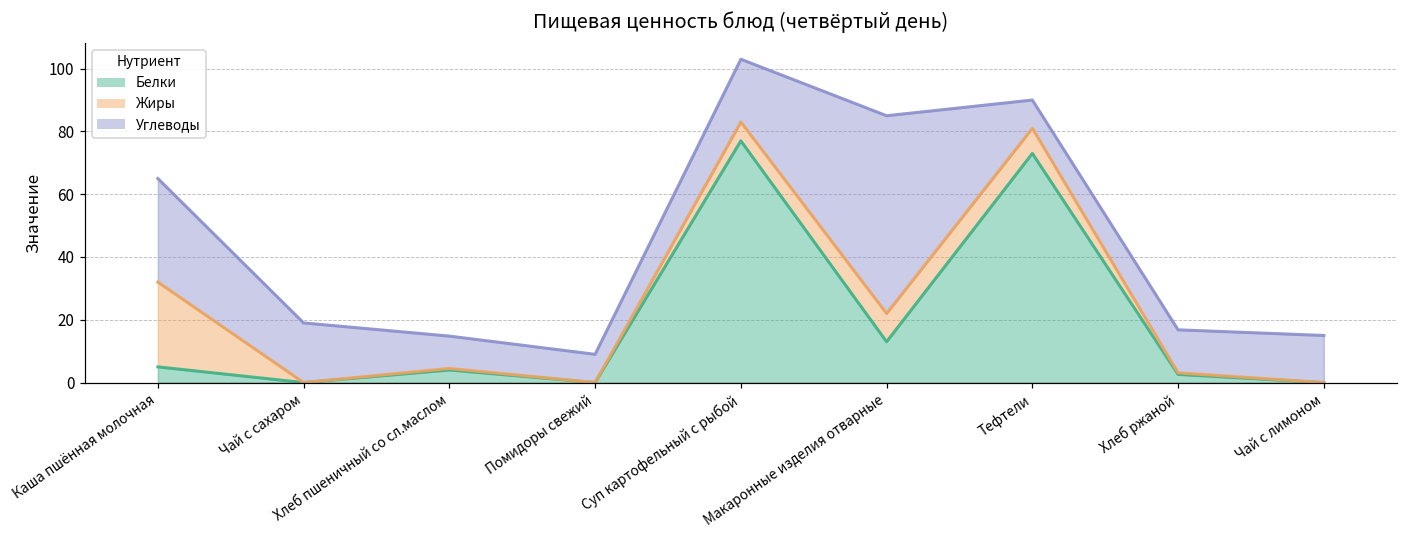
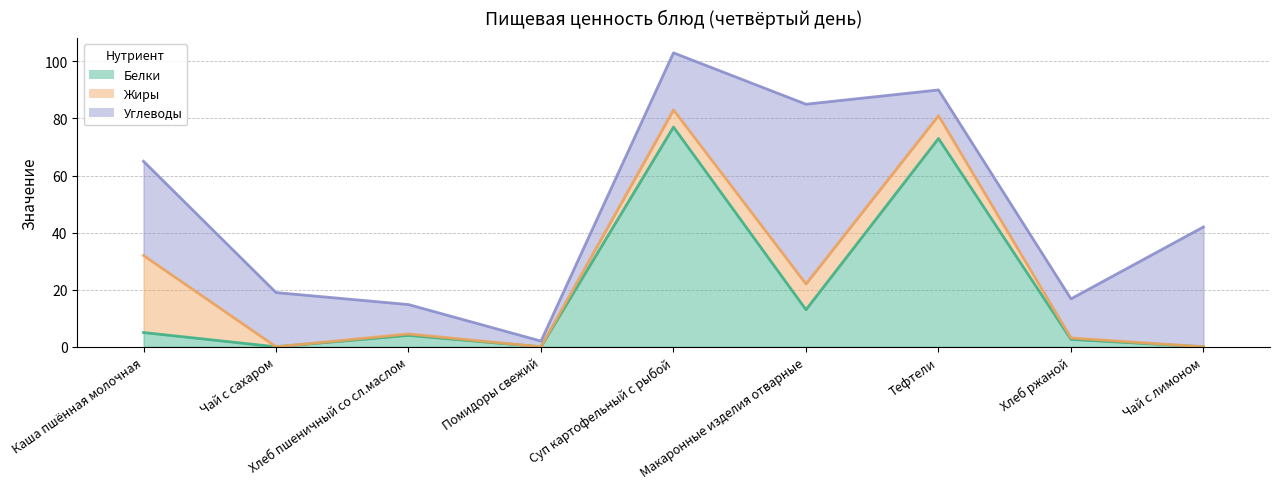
  {
    "Белки": {
      "Каша пшённая молочная": 5,
      "Суп картофельный с рыбой": 77,
      "Макаронные изделия отварные": 13,
      "Тефтели": 73
    },
    "Жиры": {
      "Каша пшённая молочная": 27,
      "Суп картофельный с рыбой": 6,
      "Макаронные изделия отварные": 9,
      "Тефтели": 8
    },
    "Углеводы": {
      "Каша пшённая молочная": 33,
      "Чай с сахаром": 19,
      "Хлеб пшеничный со сл.маслом": 10,
-     "Помидоры свежий": 9,
+     "Помидоры свежий": 2,
      "Суп картофельный с рыбой": 20,
      "Макаронные изделия отварные": 63,
      "Тефтели": 9,
      "Хлеб ржаной": 14,
-     "Чай с лимоном": 15
+     "Чай с лимоном": 42
    }
  }
